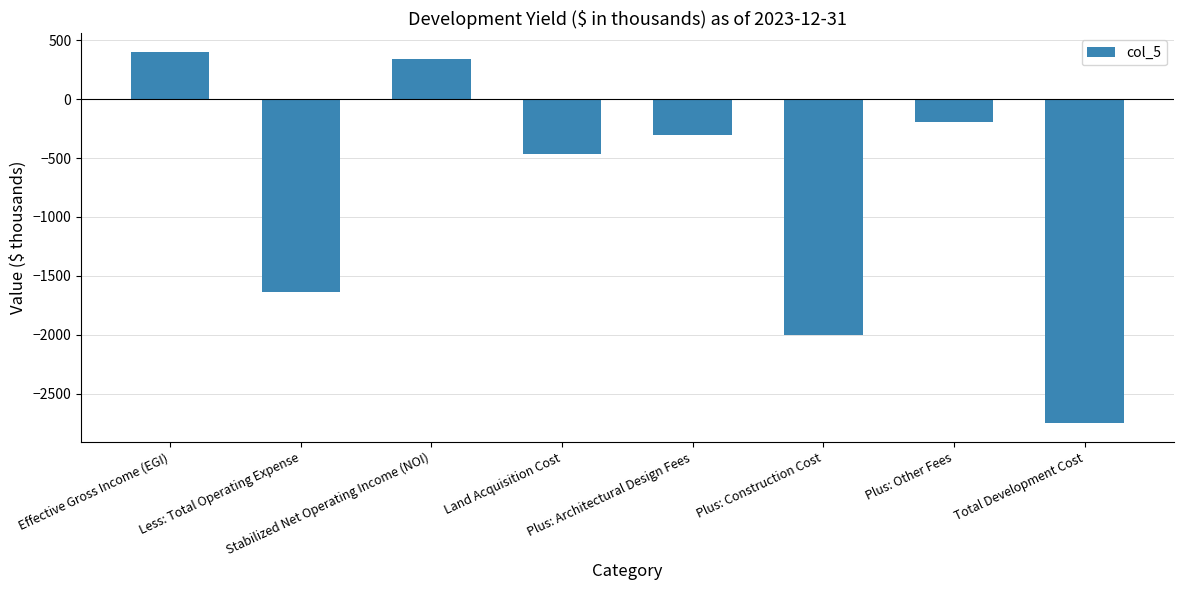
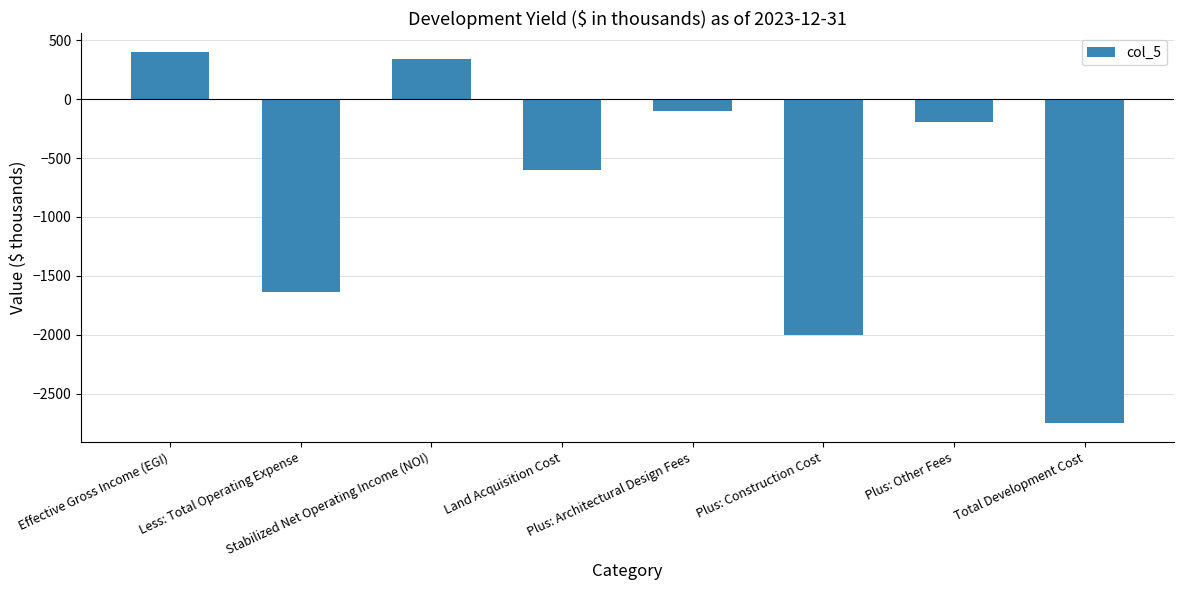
  {
    "Effective Gross Income (EGI)": 400,
    "Less: Total Operating Expense": -1630,
    "Stabilized Net Operating Income (NOI)": 340,
-   "Land Acquisition Cost": -470,
-   "Plus: Architectural Design Fees": -300,
+   "Land Acquisition Cost": -600,
+   "Plus: Architectural Design Fees": -100,
    "Plus: Construction Cost": -2000,
    "Plus: Other Fees": -200,
    "Total Development Cost": -2750
  }
